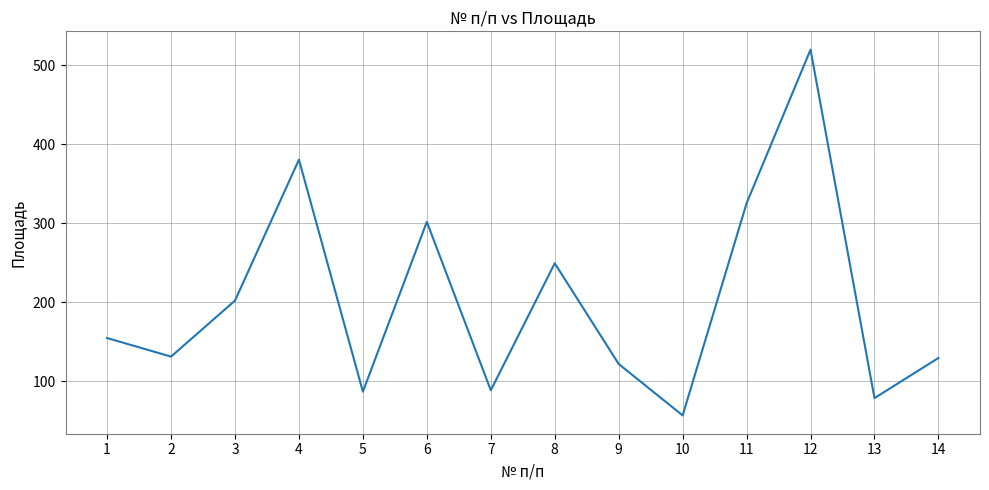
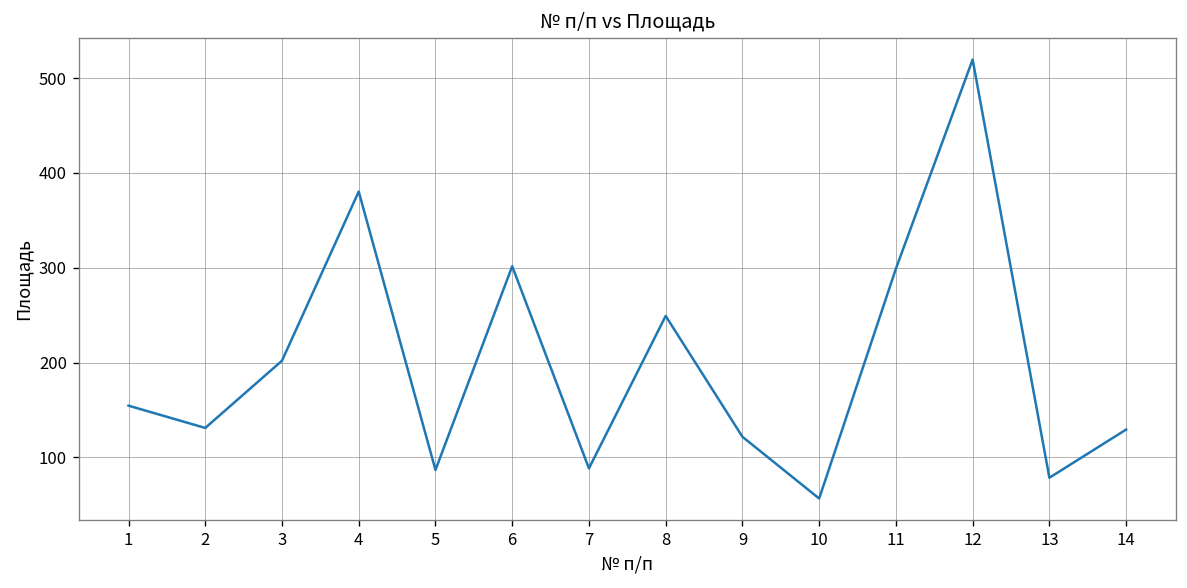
  {
    "1": 150,
    "2": 130,
    "3": 200,
    "4": 380,
    "5": 90,
    "6": 300,
    "7": 90,
    "8": 250,
    "9": 120,
    "10": 60,
-   "11": 330,
+   "11": 300,
    "12": 520,
    "13": 80,
    "14": 130
  }
